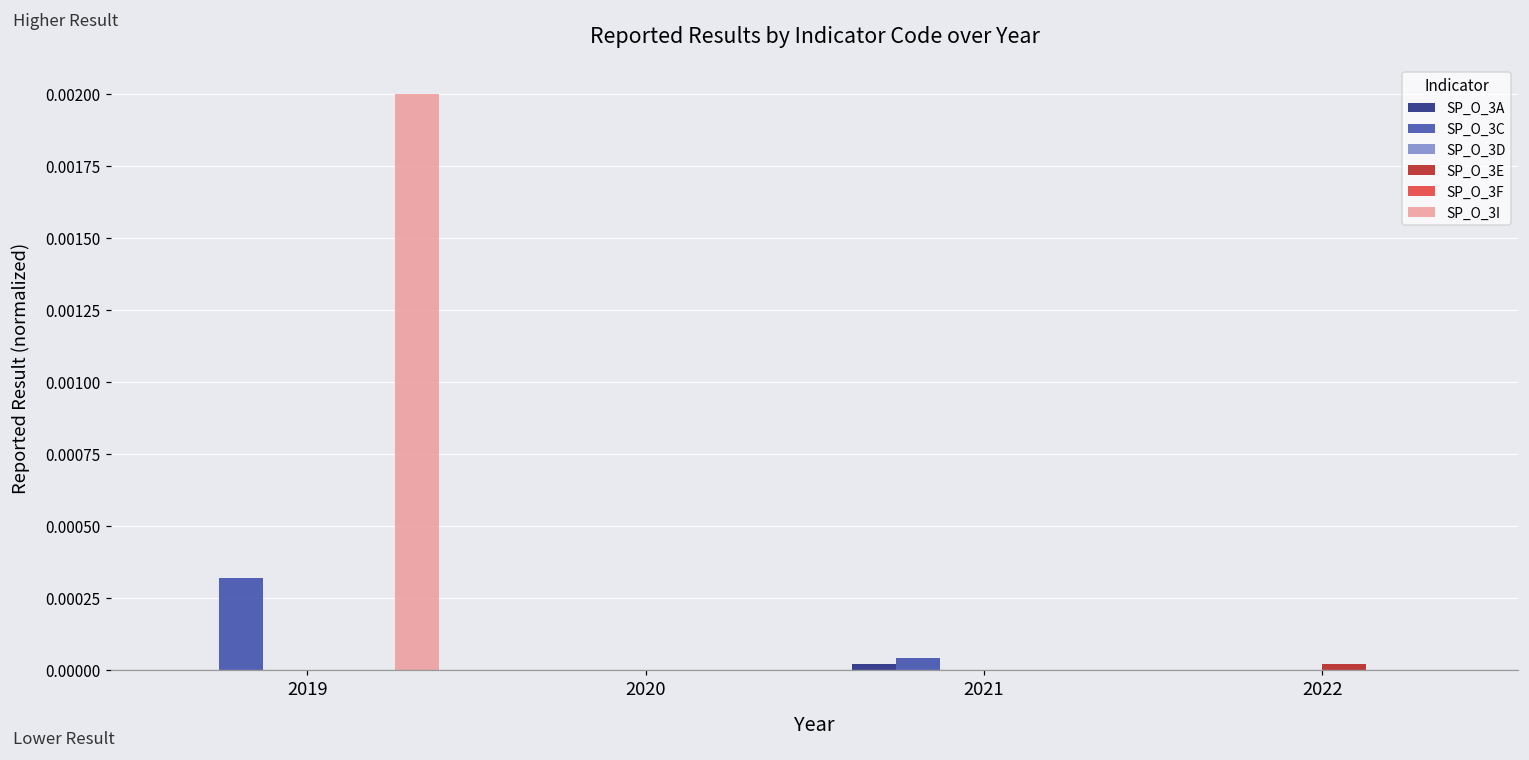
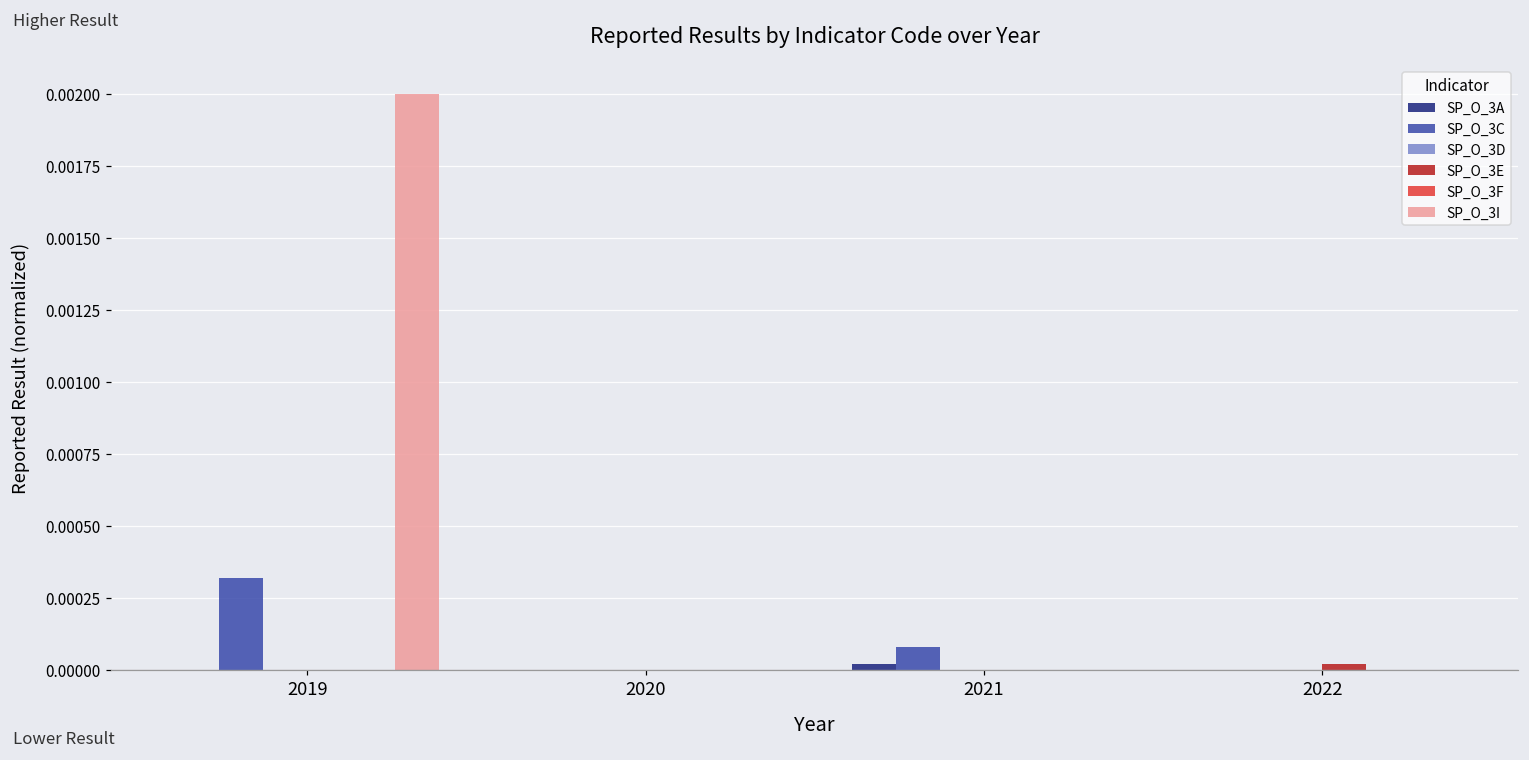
  {
    "SP_O_3A": {
      "2019": 0.00000,
      "2020": 0.00000,
      "2021": 0.00002,
      "2022": 0.00000
    },
    "SP_O_3C": {
      "2019": 0.00032,
      "2020": 0.00000,
-     "2021": 0.00004,
+     "2021": 0.00008,
      "2022": 0.00000
    },
    "SP_O_3D": {
      "2019": 0.00000,
      "2020": 0.00000,
      "2021": 0.00000,
      "2022": 0.00000
    },
    "SP_O_3I": {
      "2019": 0.00200,
      "2020": 0.00000,
      "2021": 0.00000,
      "2022": 0.00000
    }
  }
